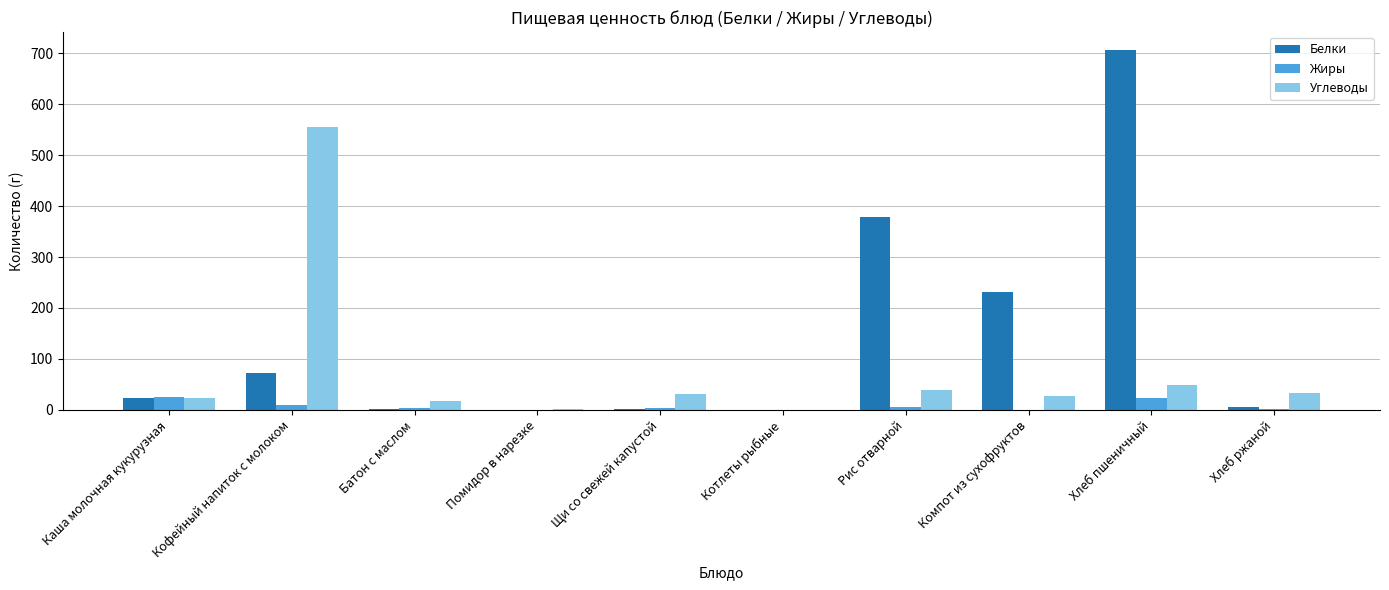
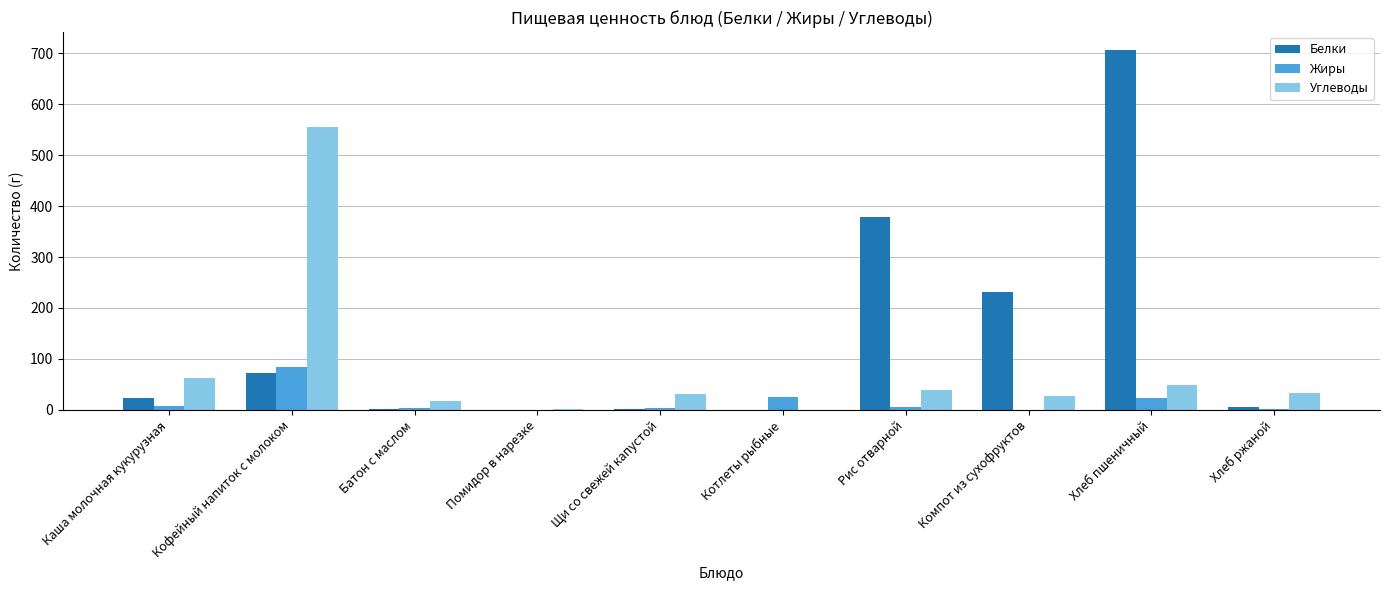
  {
    "Белки": {
      "Каша молочная кукурузная": 20,
      "Кофейный напиток с молоком": 70,
      "Котлеты рыбные": 0,
      "Рис отварной": 380,
      "Компот из сухофруктов": 230,
      "Хлеб пшеничный": 710,
      "Хлеб ржаной": 10
    },
    "Жиры": {
-     "Каша молочная кукурузная": 30,
-     "Кофейный напиток с молоком": 10,
-     "Котлеты рыбные": 0,
+     "Каша молочная кукурузная": 10,
+     "Кофейный напиток с молоком": 90,
+     "Котлеты рыбные": 30,
      "Рис отварной": 10,
      "Компот из сухофруктов": 0,
      "Хлеб пшеничный": 20
    },
    "Углеводы": {
-     "Каша молочная кукурузная": 20,
+     "Каша молочная кукурузная": 60,
      "Кофейный напиток с молоком": 560,
      "Батон с маслом": 20,
      "Щи со свежей капустой": 30,
      "Котлеты рыбные": 0,
      "Рис отварной": 40,
      "Компот из сухофруктов": 30,
      "Хлеб пшеничный": 50,
      "Хлеб ржаной": 30
    }
  }
